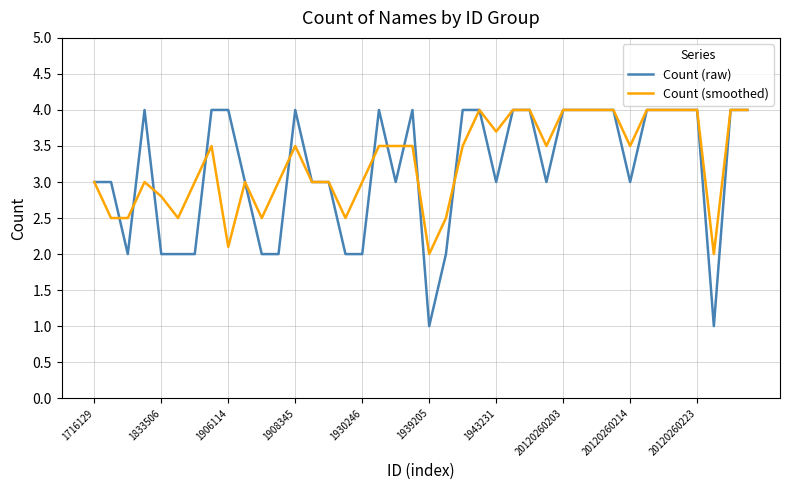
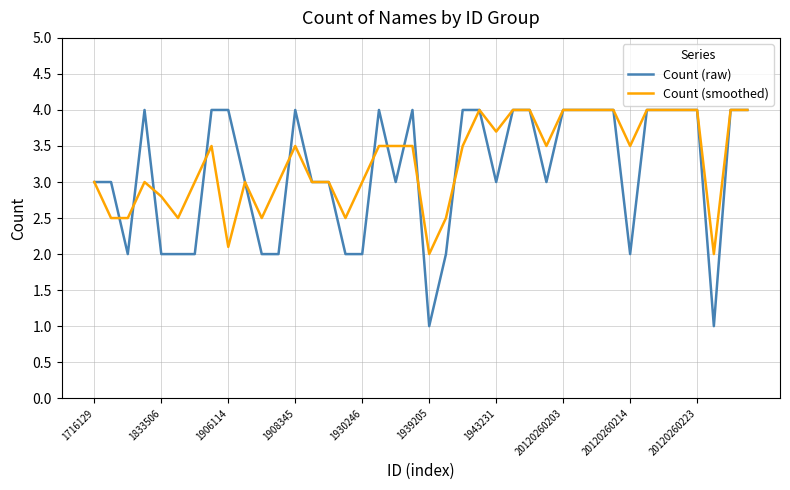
  {
    "Count (raw)": {
      "1833506": 2,
      "1906114": 4,
      "1908345": 4,
      "1930246": 2,
      "1939205": 1,
      "1943231": 3,
-     "20120260214": 3
+     "20120260214": 2
    },
    "Count (smoothed)": {
      "1833506": 2.8,
      "1906114": 2.1,
      "1908345": 3.5,
      "1930246": 3,
      "1939205": 2,
      "1943231": 3.7,
      "20120260214": 3.5
    }
  }
